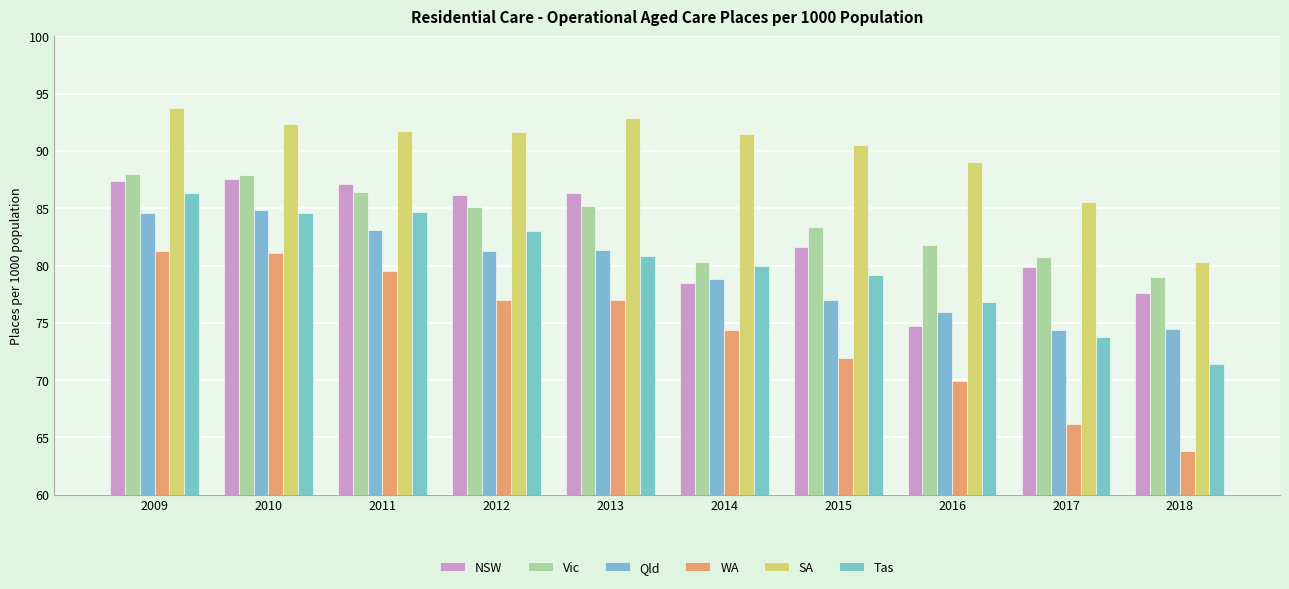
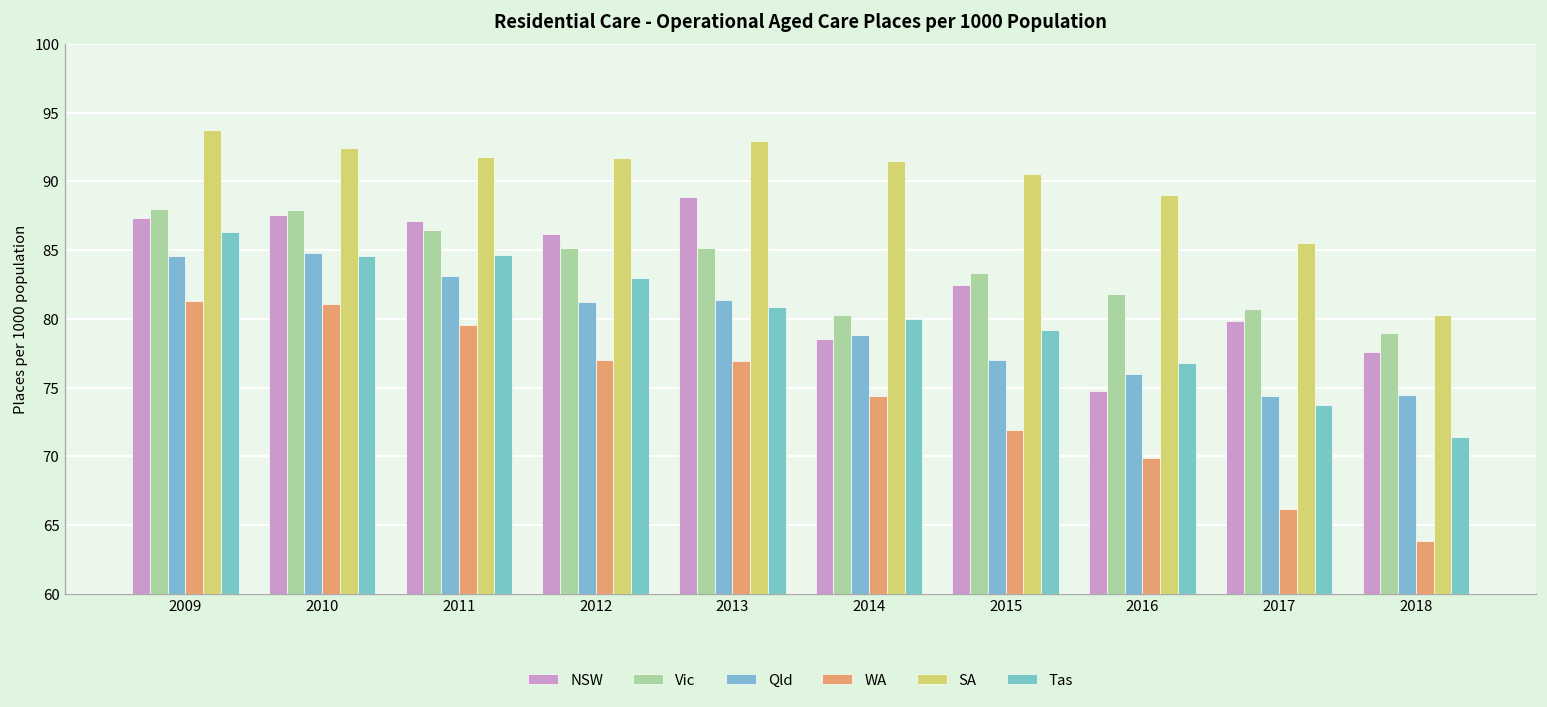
  {
    "NSW": {
      "2009": 87.3,
      "2010": 87.5,
      "2011": 87.1,
      "2012": 86.2,
-     "2013": 86.4,
+     "2013": 88.8,
      "2014": 78.5,
-     "2015": 81.6,
+     "2015": 82.5,
      "2016": 74.7,
      "2017": 79.9,
      "2018": 77.6
    },
    "Vic": {
      "2009": 88.0,
      "2010": 87.9,
      "2011": 86.4,
      "2012": 85.1,
      "2013": 85.2,
      "2014": 80.3,
      "2015": 83.3,
      "2016": 81.8,
      "2017": 80.7,
      "2018": 79.0
    }
  }
